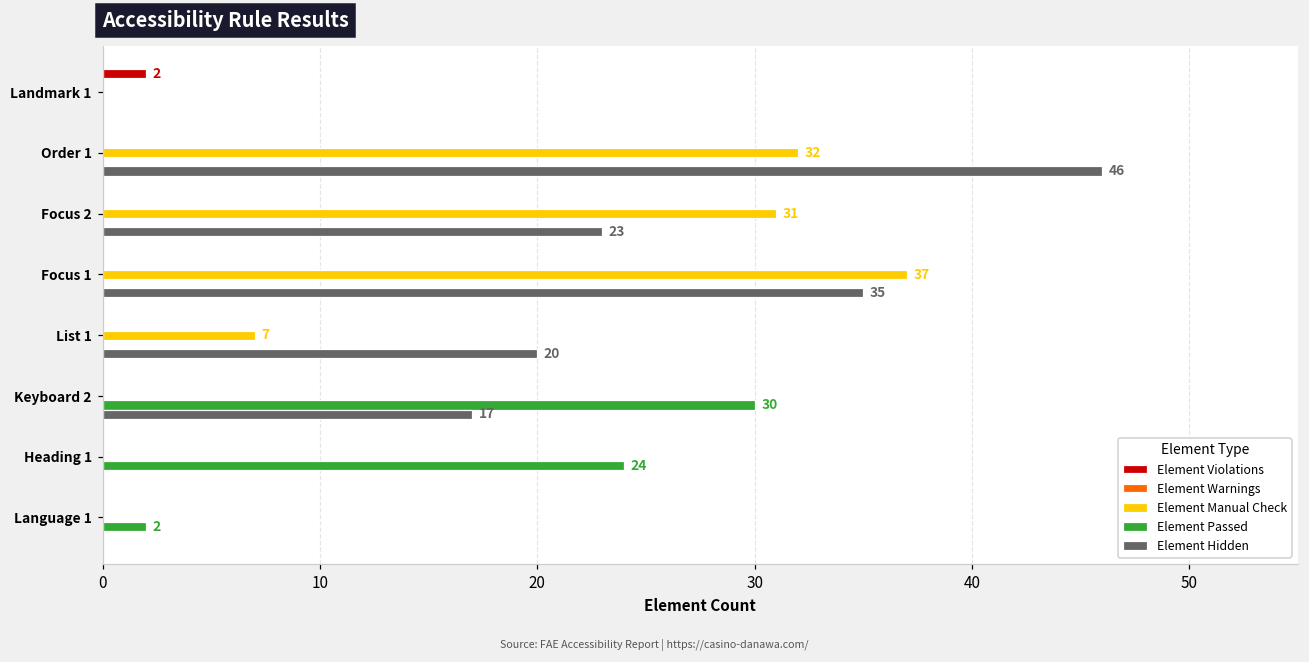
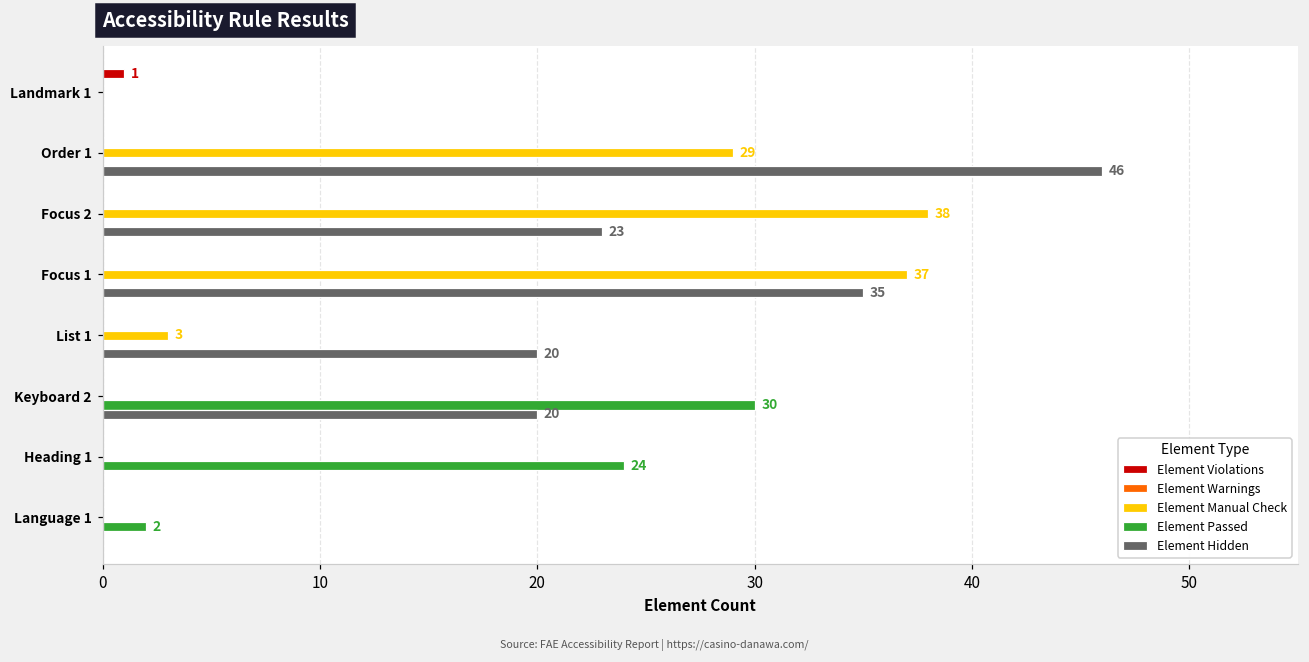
  {
    "Element Violations": {
-     "Landmark 1": 2
+     "Landmark 1": 1
    },
    "Element Warnings": {
      "Landmark 1": 0.0,
      "Order 1": 0.0,
      "Focus 2": 0.0,
      "Focus 1": 0.0,
      "List 1": 0.0,
      "Keyboard 2": 0.0,
      "Heading 1": 0.0,
      "Language 1": 0.0
    },
    "Element Manual Check": {
-     "Order 1": 32,
-     "Focus 2": 31,
+     "Order 1": 29,
+     "Focus 2": 38,
      "Focus 1": 37,
-     "List 1": 7
+     "List 1": 3
    },
    "Element Passed": {
      "Keyboard 2": 30,
      "Heading 1": 24,
      "Language 1": 2
    },
    "Element Hidden": {
      "Order 1": 46,
      "Focus 2": 23,
      "Focus 1": 35,
      "List 1": 20,
-     "Keyboard 2": 17
+     "Keyboard 2": 20
    }
  }
